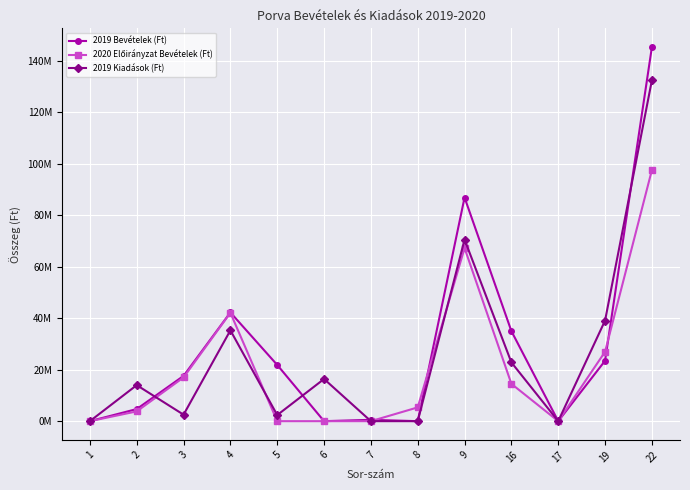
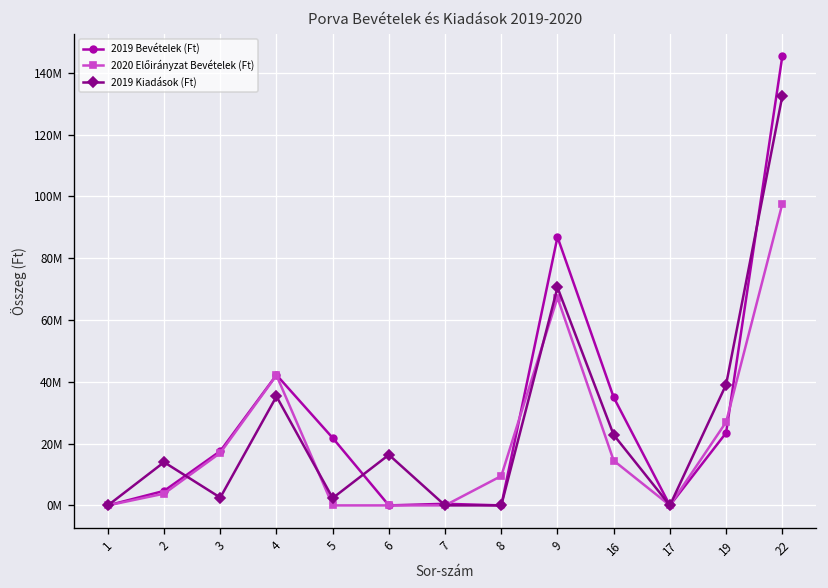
  {
    "2020 Előirányzat Bevételek (Ft)": {
      "5": 0,
-     "8": 5000000,
+     "8": 10000000,
      "9": 67000000,
      "16": 14000000,
      "19": 27000000,
      "22": 98000000
    }
  }
